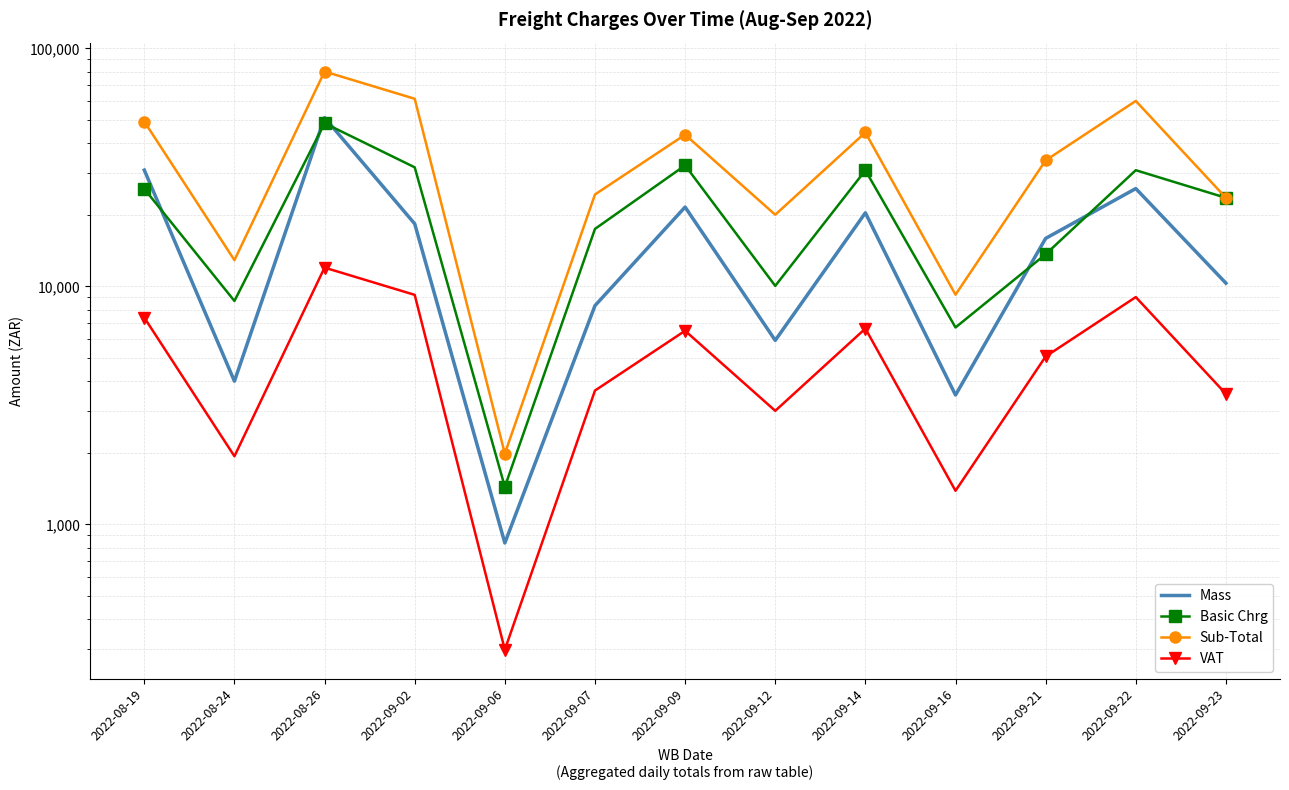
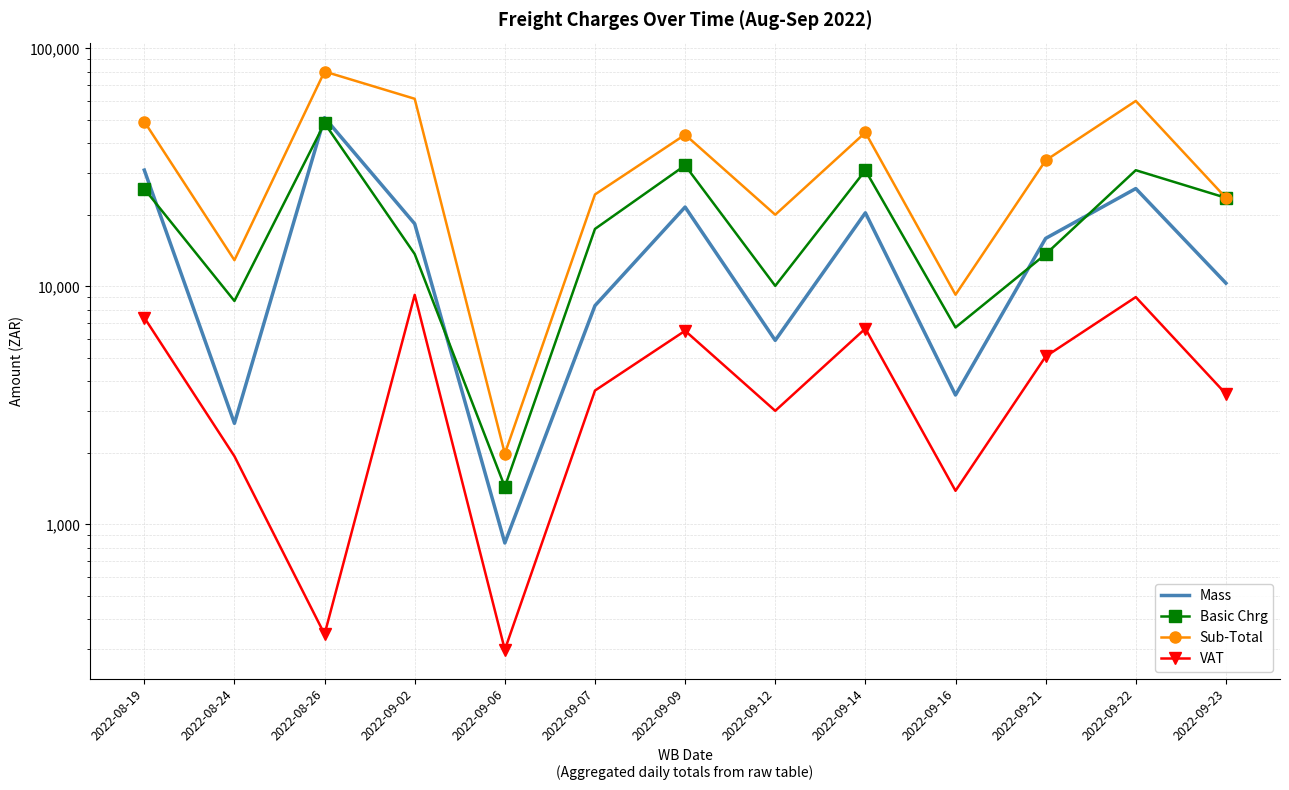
  {
    "Mass": {
      "2022-08-19": "31,000",
-     "2022-08-24": "4,000",
+     "2022-08-24": "2,700",
      "2022-08-26": "51,000",
      "2022-09-02": "18,000",
      "2022-09-06": "840",
      "2022-09-07": "8,300",
      "2022-09-09": "22,000",
      "2022-09-12": "5,900",
      "2022-09-14": "20,000",
      "2022-09-16": "3,500",
      "2022-09-21": "16,000",
      "2022-09-22": "26,000",
      "2022-09-23": "10,300"
    },
    "Basic Chrg": {
      "2022-08-19": "26,000",
      "2022-08-24": "8,700",
      "2022-08-26": "49,000",
-     "2022-09-02": "32,000",
+     "2022-09-02": "14,000",
      "2022-09-06": "1,400",
      "2022-09-07": "17,000",
      "2022-09-09": "32,000",
      "2022-09-12": "10,100",
      "2022-09-14": "31,000",
      "2022-09-16": "6,700",
      "2022-09-21": "14,000",
      "2022-09-22": "31,000"
    },
    "Sub-Total": {
      "2022-08-19": "49,000",
      "2022-08-24": "13,000",
      "2022-08-26": "80,000",
      "2022-09-02": "61,000",
      "2022-09-06": "2,000",
      "2022-09-07": "24,000",
      "2022-09-09": "43,000",
      "2022-09-12": "20,000",
      "2022-09-14": "44,000",
      "2022-09-16": "9,200",
      "2022-09-21": "34,000",
      "2022-09-22": "60,000"
    },
    "VAT": {
      "2022-08-19": "7,400",
      "2022-08-24": "1,900",
-     "2022-08-26": "12,000",
+     "2022-08-26": "350",
      "2022-09-02": "9,200",
      "2022-09-06": "300",
      "2022-09-07": "3,700",
      "2022-09-09": "6,500",
      "2022-09-12": "3,000",
      "2022-09-14": "6,700",
      "2022-09-16": "1,400",
      "2022-09-21": "5,100",
      "2022-09-22": "9,000",
      "2022-09-23": "3,500"
    }
  }
